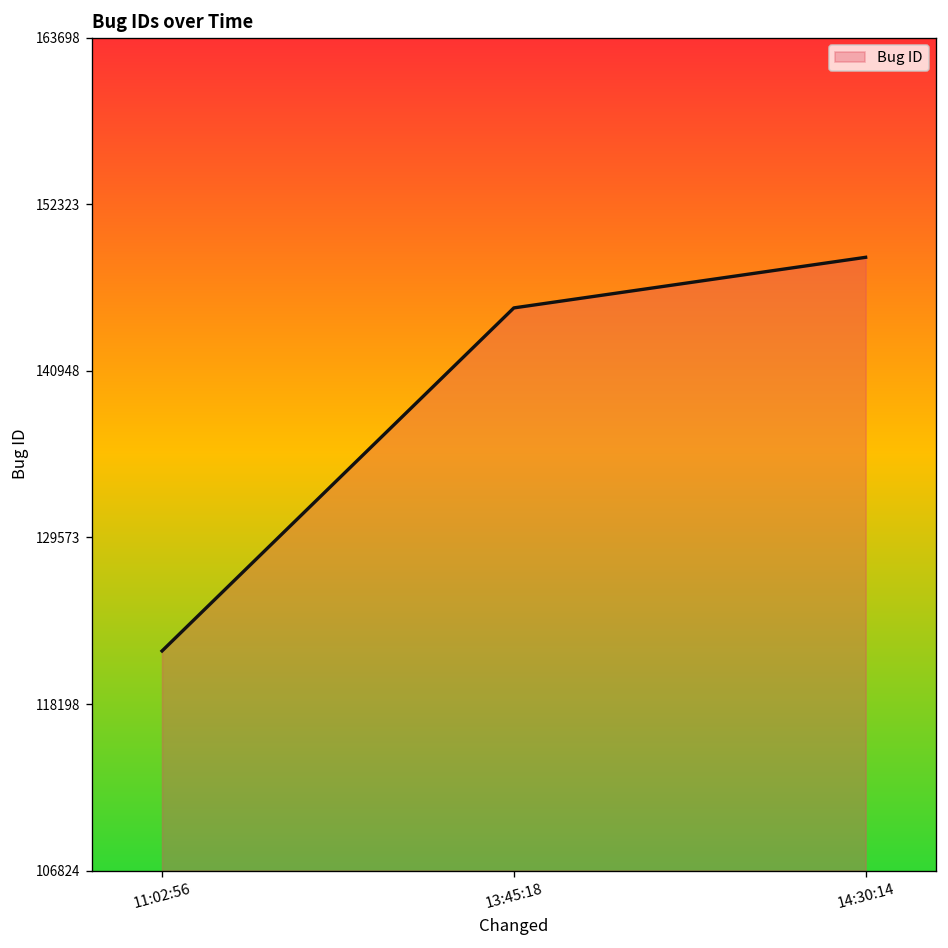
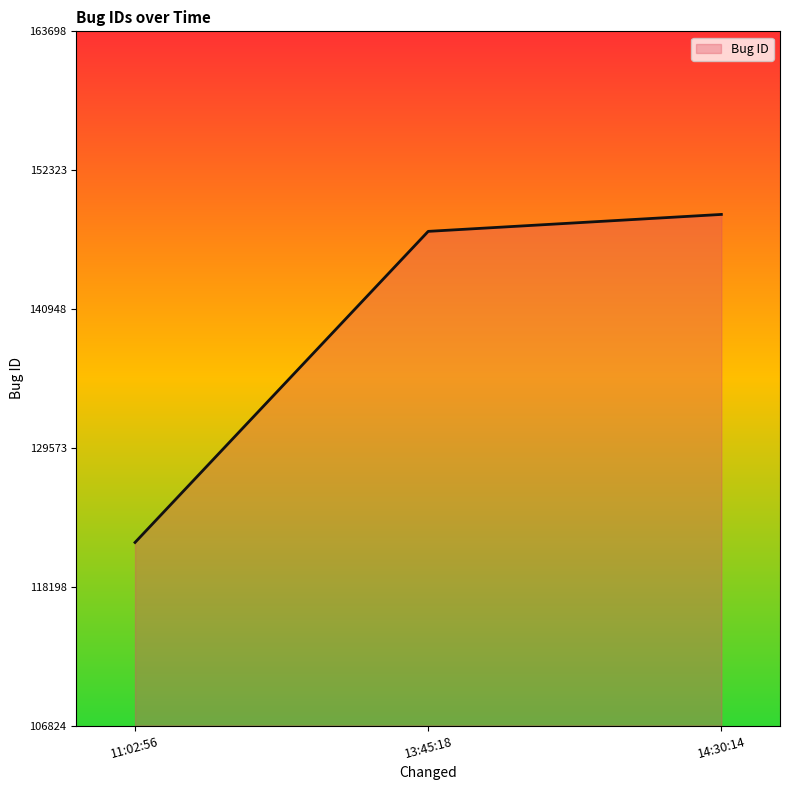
  {
    "11:02:56": 121800,
-   "13:45:18": 145200,
+   "13:45:18": 147300,
    "14:30:14": 148700
  }
